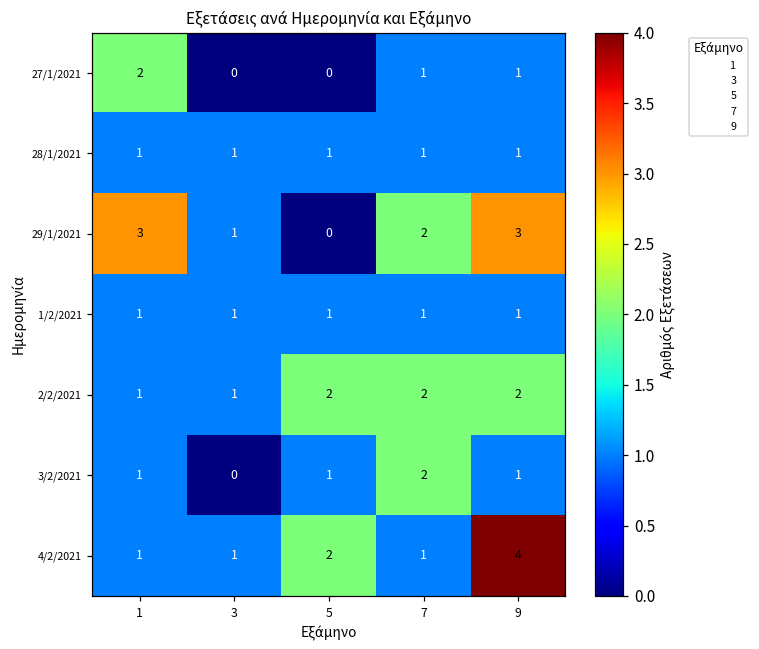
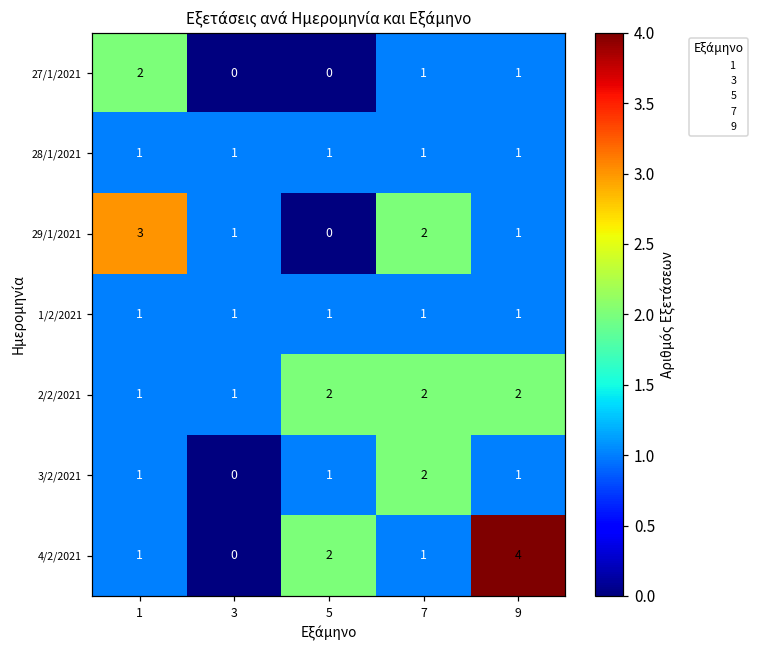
  {
    "29/1/2021": {
-     "9": 3
+     "9": 1
    },
    "4/2/2021": {
-     "3": 1
+     "3": 0
    }
  }
